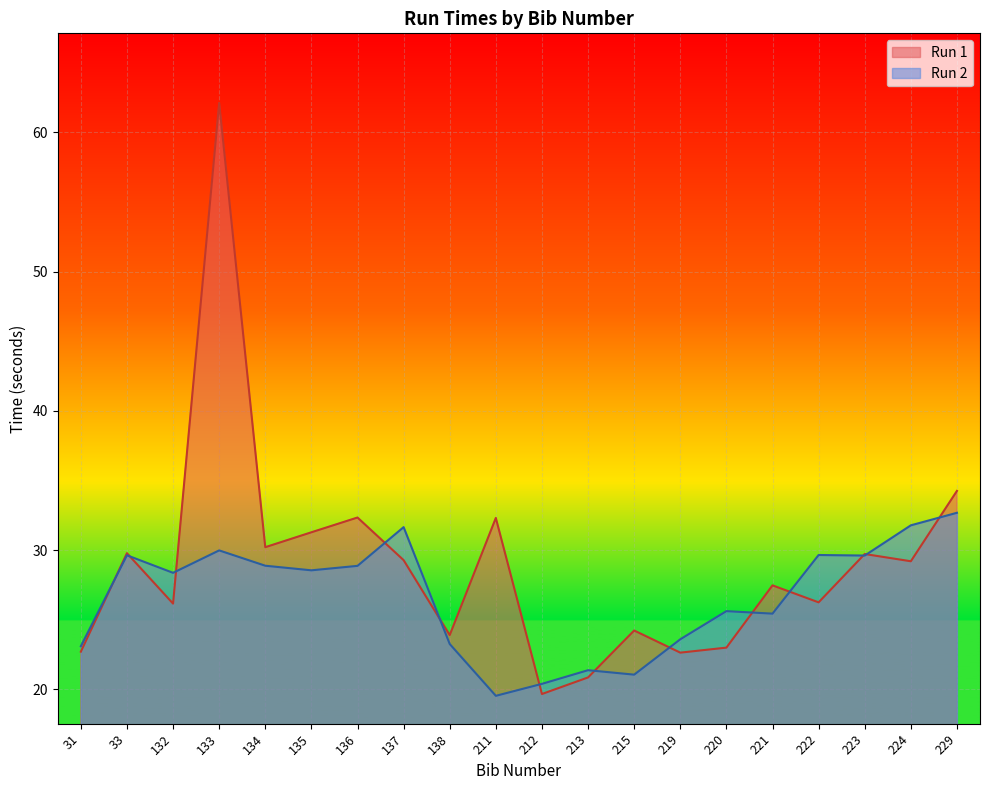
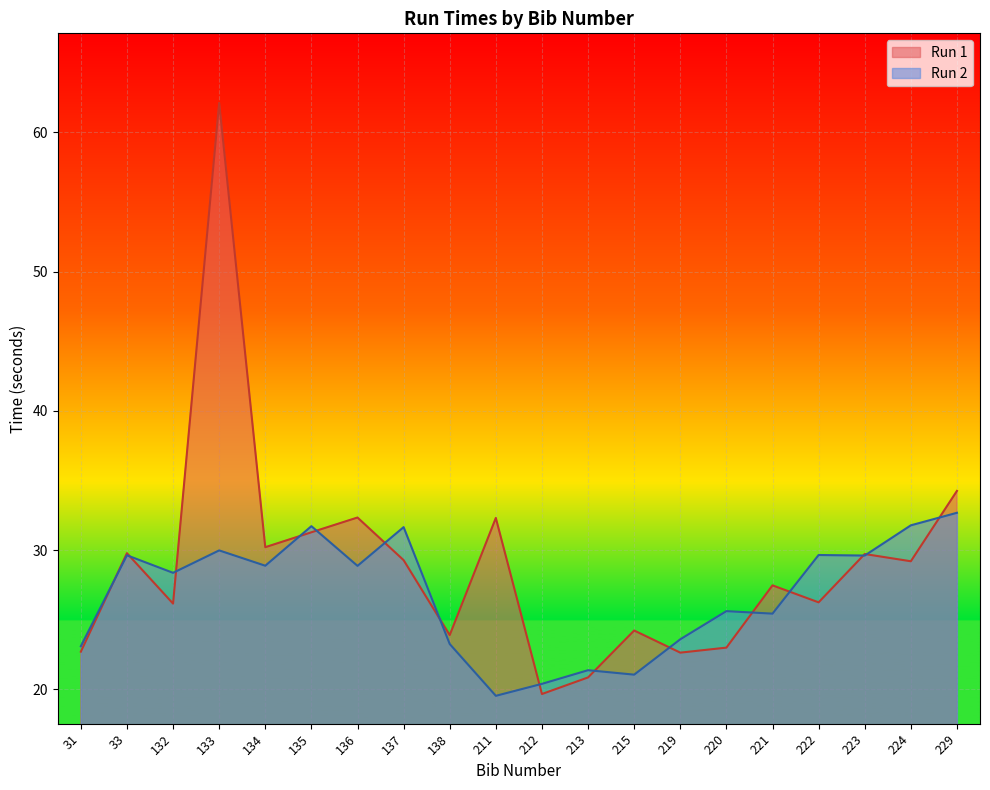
  {
    "Run 1": {
      "31": 22.7,
      "132": 26.2,
      "133": 62.1,
      "134": 30.2,
      "135": 31.3,
      "136": 32.3,
      "137": 29.3,
      "138": 23.9,
      "211": 32.3,
      "212": 19.7,
      "213": 20.9,
      "215": 24.2,
      "219": 22.6,
      "220": 23.0,
      "221": 27.5,
      "222": 26.3,
      "224": 29.2,
      "229": 34.3
    },
    "Run 2": {
      "31": 23.1,
      "132": 28.4,
      "133": 30.0,
      "134": 28.9,
-     "135": 28.6,
+     "135": 31.7,
      "136": 28.9,
      "137": 31.7,
      "138": 23.3,
      "211": 19.5,
      "212": 20.4,
      "213": 21.4,
      "215": 21.1,
      "219": 23.6,
      "220": 25.6,
      "221": 25.4,
      "222": 29.7,
      "224": 31.8,
      "229": 32.7
    }
  }
